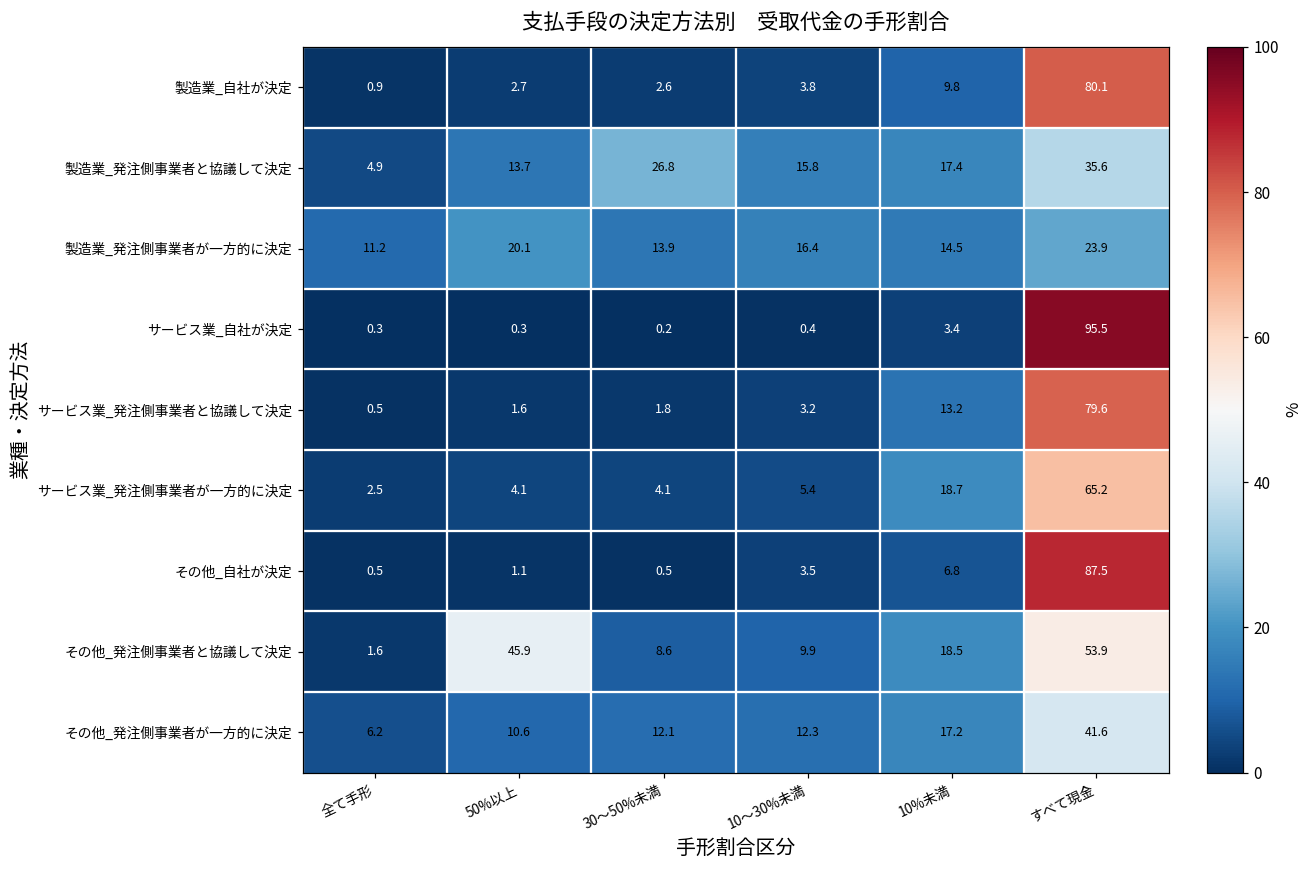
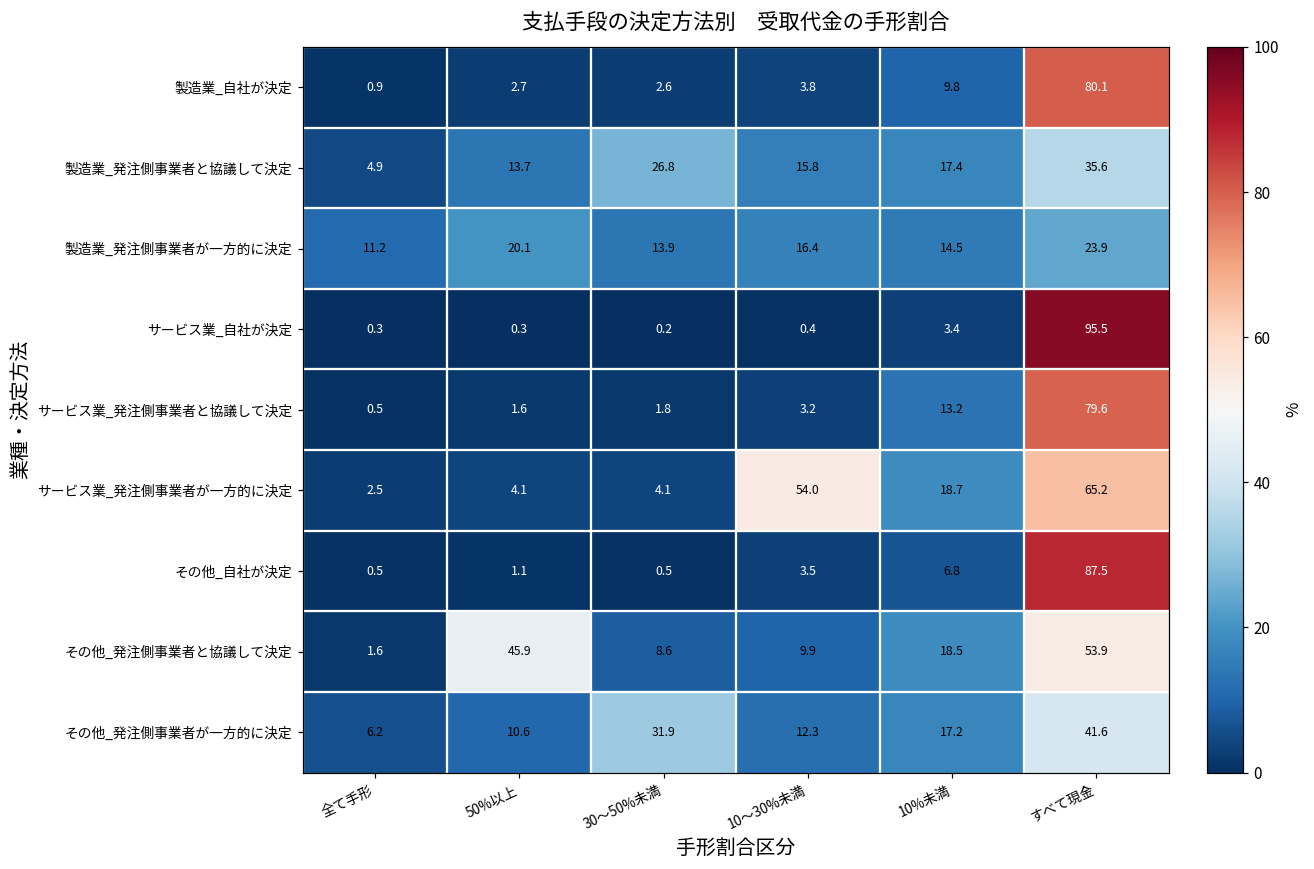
  {
    "製造業_自社が決定": {
      "全て手形": 0.9,
      "50%以上": 2.7,
      "30～50%未満": 2.6,
      "10～30%未満": 3.8,
      "10%未満": 9.8,
      "すべて現金": 80.1
    },
    "製造業_発注側事業者と協議して決定": {
      "全て手形": 4.9,
      "50%以上": 13.7,
      "30～50%未満": 26.8,
      "10～30%未満": 15.8,
      "10%未満": 17.4,
      "すべて現金": 35.6
    },
    "製造業_発注側事業者が一方的に決定": {
      "全て手形": 11.2,
      "50%以上": 20.1,
      "30～50%未満": 13.9,
      "10～30%未満": 16.4,
      "10%未満": 14.5,
      "すべて現金": 23.9
    },
    "サービス業_自社が決定": {
      "全て手形": 0.3,
      "50%以上": 0.3,
      "30～50%未満": 0.2,
      "10～30%未満": 0.4,
      "10%未満": 3.4,
      "すべて現金": 95.5
    },
    "サービス業_発注側事業者と協議して決定": {
      "全て手形": 0.5,
      "50%以上": 1.6,
      "30～50%未満": 1.8,
      "10～30%未満": 3.2,
      "10%未満": 13.2,
      "すべて現金": 79.6
    },
    "サービス業_発注側事業者が一方的に決定": {
      "全て手形": 2.5,
      "50%以上": 4.1,
      "30～50%未満": 4.1,
-     "10～30%未満": 5.4,
+     "10～30%未満": 54.0,
      "10%未満": 18.7,
      "すべて現金": 65.2
    },
    "その他_自社が決定": {
      "全て手形": 0.5,
      "50%以上": 1.1,
      "30～50%未満": 0.5,
      "10～30%未満": 3.5,
      "10%未満": 6.8,
      "すべて現金": 87.5
    },
    "その他_発注側事業者と協議して決定": {
      "全て手形": 1.6,
      "50%以上": 45.9,
      "30～50%未満": 8.6,
      "10～30%未満": 9.9,
      "10%未満": 18.5,
      "すべて現金": 53.9
    },
    "その他_発注側事業者が一方的に決定": {
      "全て手形": 6.2,
      "50%以上": 10.6,
-     "30～50%未満": 12.1,
+     "30～50%未満": 31.9,
      "10～30%未満": 12.3,
      "10%未満": 17.2,
      "すべて現金": 41.6
    }
  }
